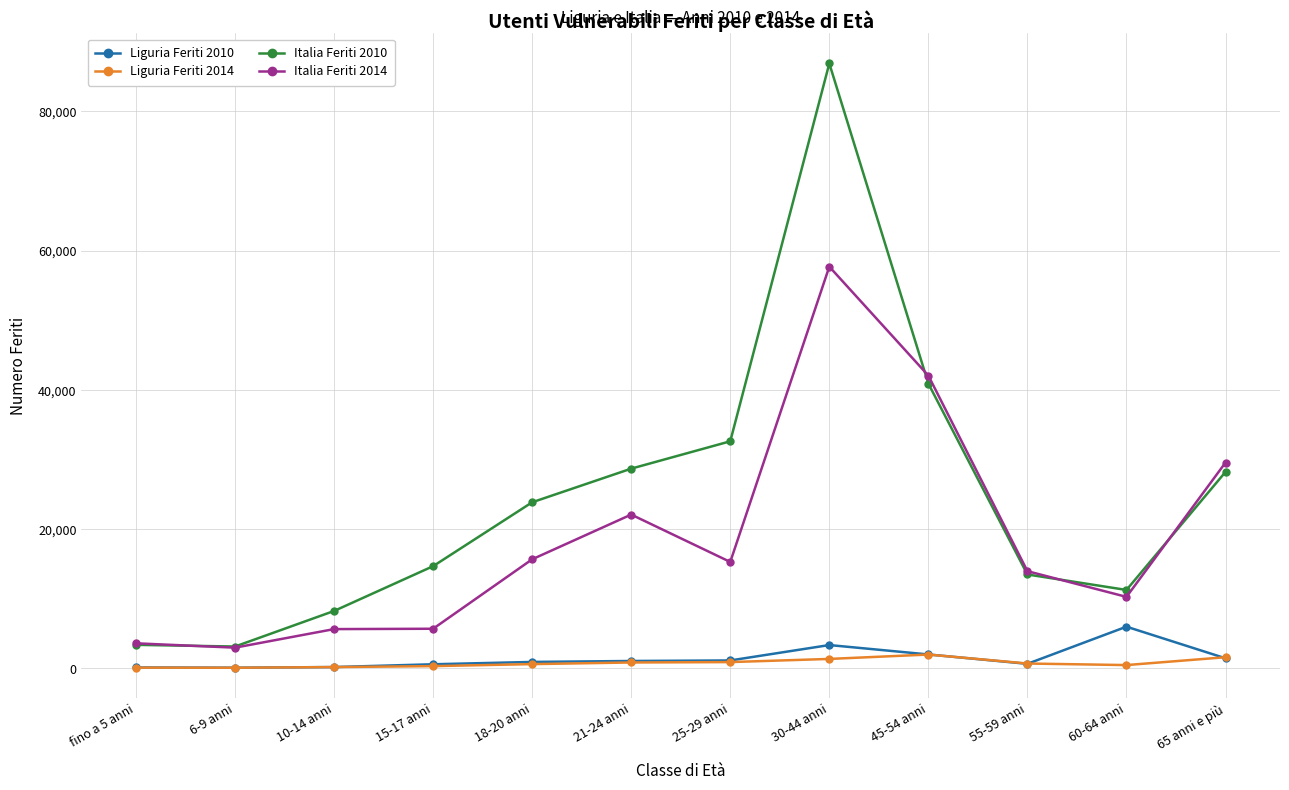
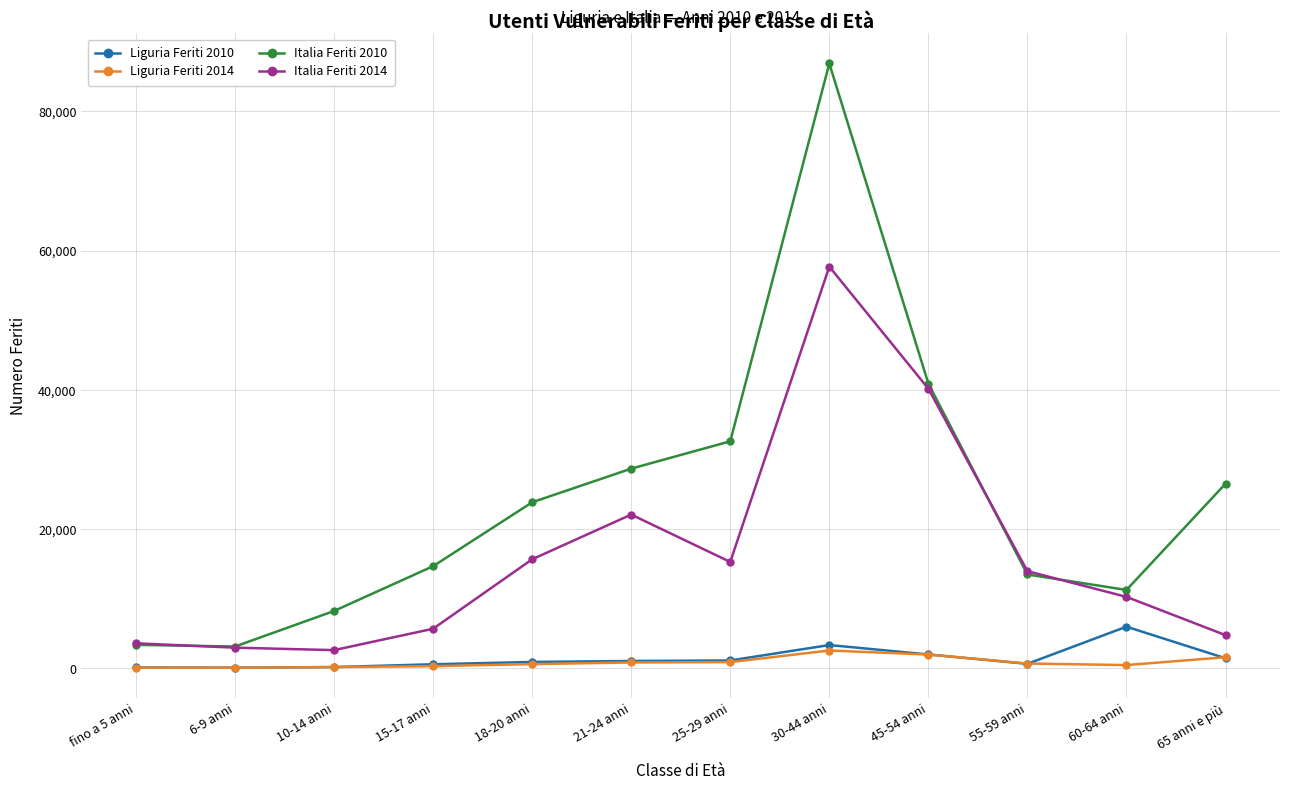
  {
    "Liguria Feriti 2010": {
      "30-44 anni": "3,000",
      "60-64 anni": "6,000"
    },
    "Liguria Feriti 2014": {
-     "30-44 anni": "1,000",
+     "30-44 anni": "3,000",
      "60-64 anni": "0"
    },
    "Italia Feriti 2010": {
      "10-14 anni": "8,000",
      "15-17 anni": "15,000",
      "18-20 anni": "24,000",
      "21-24 anni": "29,000",
      "25-29 anni": "33,000",
      "30-44 anni": "87,000",
      "45-54 anni": "41,000",
      "55-59 anni": "13,000",
      "60-64 anni": "11,000",
-     "65 anni e più": "28,000"
+     "65 anni e più": "27,000"
    },
    "Italia Feriti 2014": {
-     "10-14 anni": "6,000",
+     "10-14 anni": "3,000",
      "15-17 anni": "6,000",
      "18-20 anni": "16,000",
      "21-24 anni": "22,000",
      "25-29 anni": "15,000",
      "30-44 anni": "58,000",
-     "45-54 anni": "42,000",
+     "45-54 anni": "40,000",
      "55-59 anni": "14,000",
      "60-64 anni": "10,000",
-     "65 anni e più": "30,000"
+     "65 anni e più": "5,000"
    }
  }
